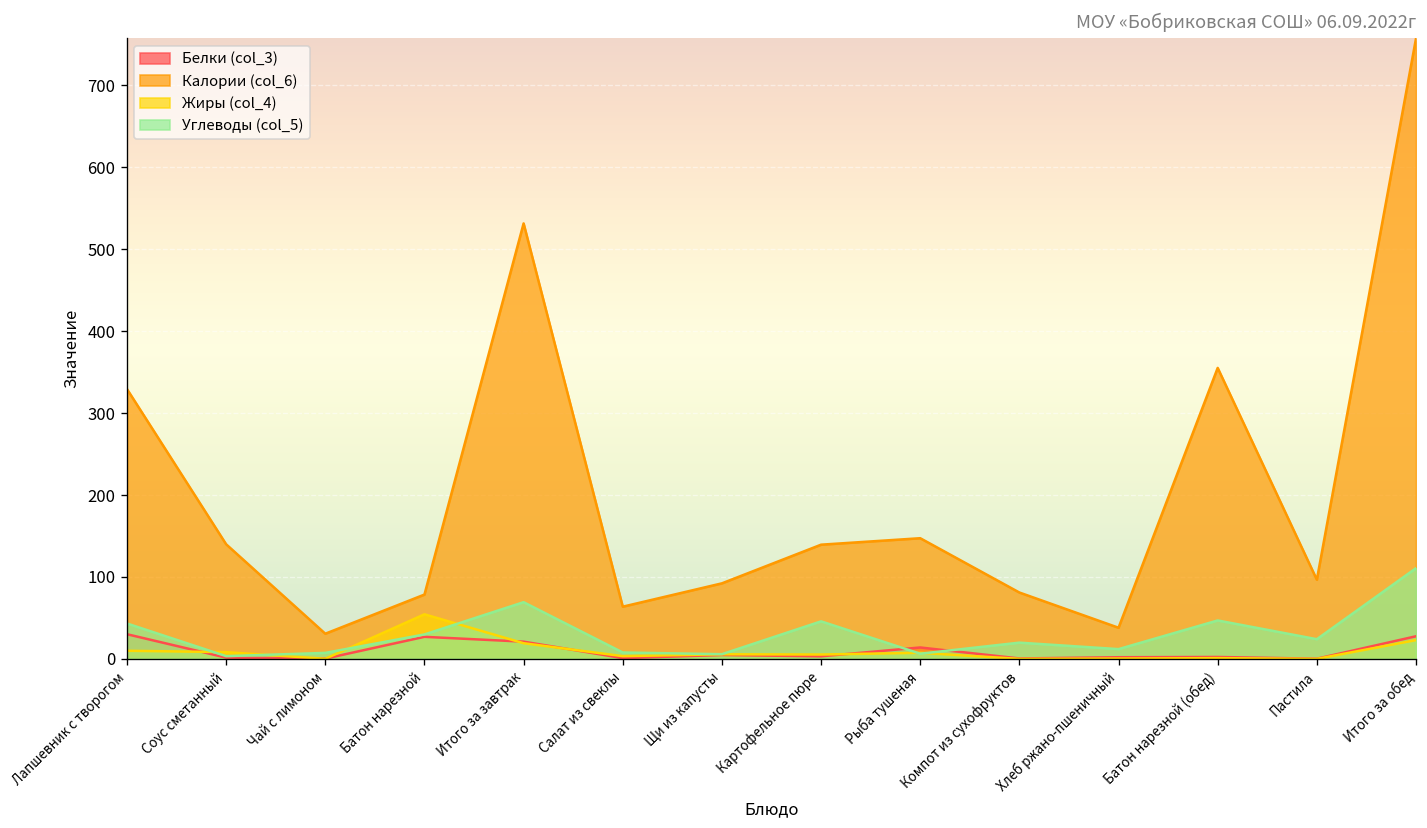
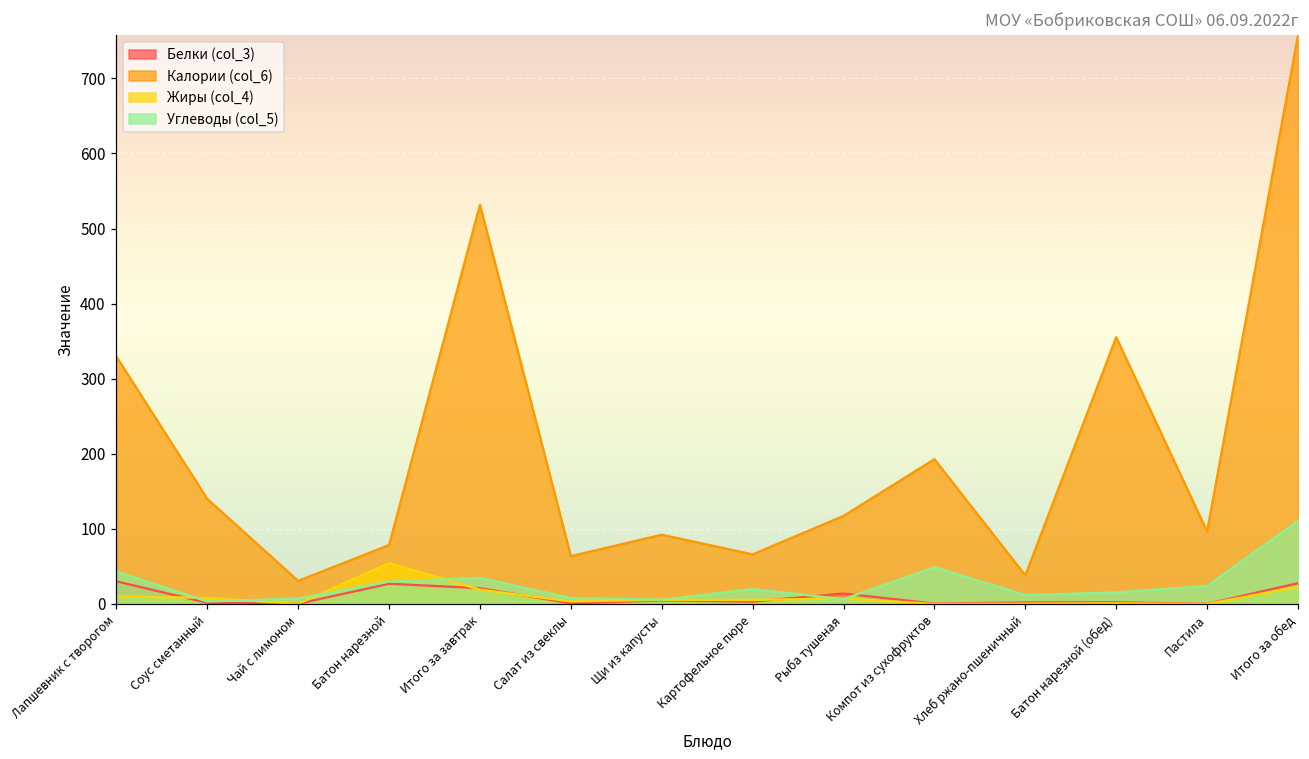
  {
    "Белки (col_3)": {
      "Лапшевник с творогом": 30,
      "Рыба тушеная": 10,
      "Итого за обед": 30
    },
    "Калории (col_6)": {
      "Лапшевник с творогом": 330,
      "Соус сметанный": 140,
      "Чай с лимоном": 30,
      "Батон нарезной": 80,
      "Итого за завтрак": 530,
      "Салат из свеклы": 60,
      "Щи из капусты": 90,
-     "Картофельное пюре": 140,
-     "Рыба тушеная": 150,
-     "Компот из сухофруктов": 80,
+     "Картофельное пюре": 70,
+     "Рыба тушеная": 120,
+     "Компот из сухофруктов": 190,
      "Хлеб ржано-пшеничный": 40,
      "Батон нарезной (обед)": 360,
      "Пастила": 100,
      "Итого за обед": 760
    },
    "Жиры (col_4)": {
      "Лапшевник с творогом": 10,
      "Соус сметанный": 10,
      "Батон нарезной": 50,
      "Итого за обед": 20
    },
    "Углеводы (col_5)": {
      "Лапшевник с творогом": 40,
      "Чай с лимоном": 10,
-     "Итого за завтрак": 70,
+     "Итого за завтрак": 30,
      "Салат из свеклы": 10,
-     "Картофельное пюре": 50,
-     "Компот из сухофруктов": 20,
+     "Картофельное пюре": 20,
+     "Компот из сухофруктов": 50,
      "Хлеб ржано-пшеничный": 10,
-     "Батон нарезной (обед)": 50,
+     "Батон нарезной (обед)": 20,
      "Пастила": 20,
      "Итого за обед": 110
    }
  }
